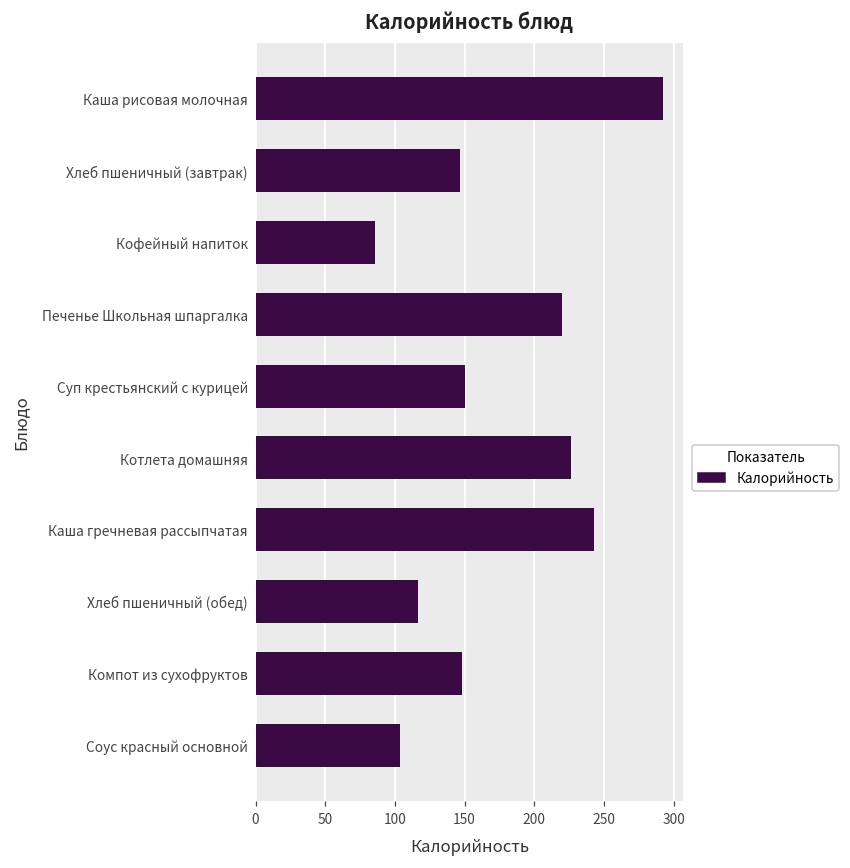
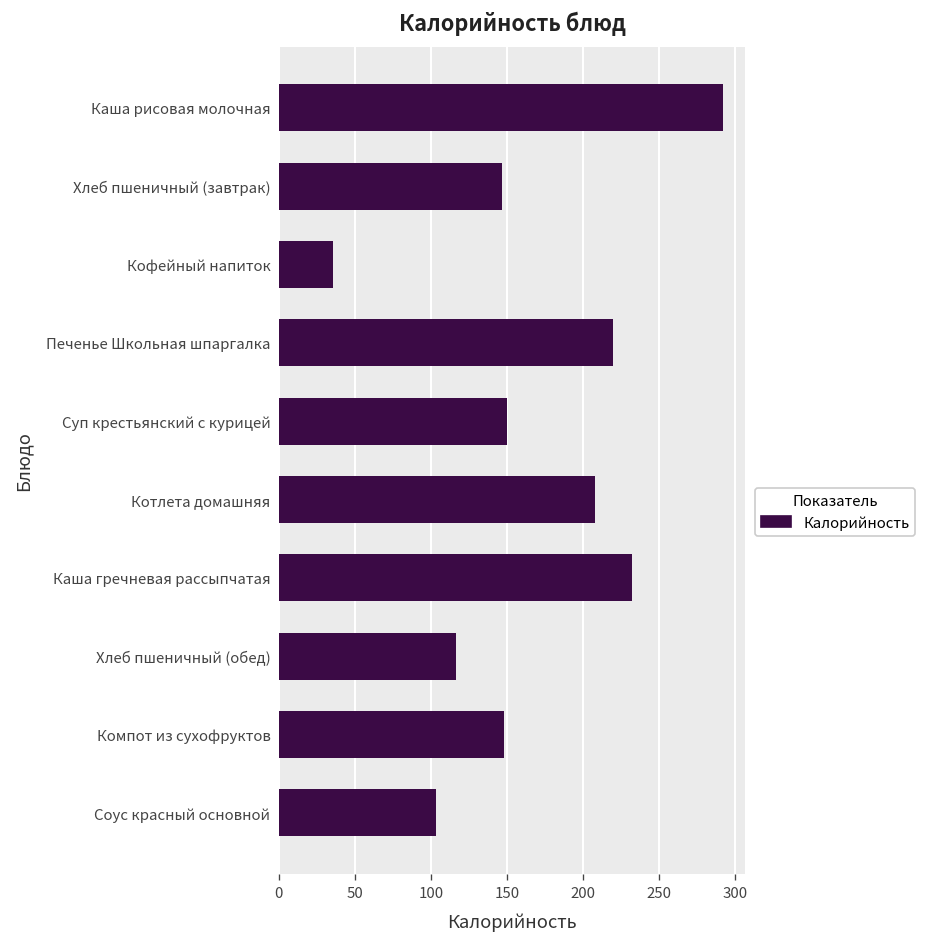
  {
    "Каша рисовая молочная": 292,
    "Хлеб пшеничный (завтрак)": 147,
-   "Кофейный напиток": 86,
+   "Кофейный напиток": 36,
    "Печенье Школьная шпаргалка": 220,
    "Суп крестьянский с курицей": 150,
-   "Котлета домашняя": 227,
-   "Каша гречневая рассыпчатая": 242,
+   "Котлета домашняя": 208,
+   "Каша гречневая рассыпчатая": 232,
    "Хлеб пшеничный (обед)": 117,
    "Компот из сухофруктов": 148,
    "Соус красный основной": 104
  }
